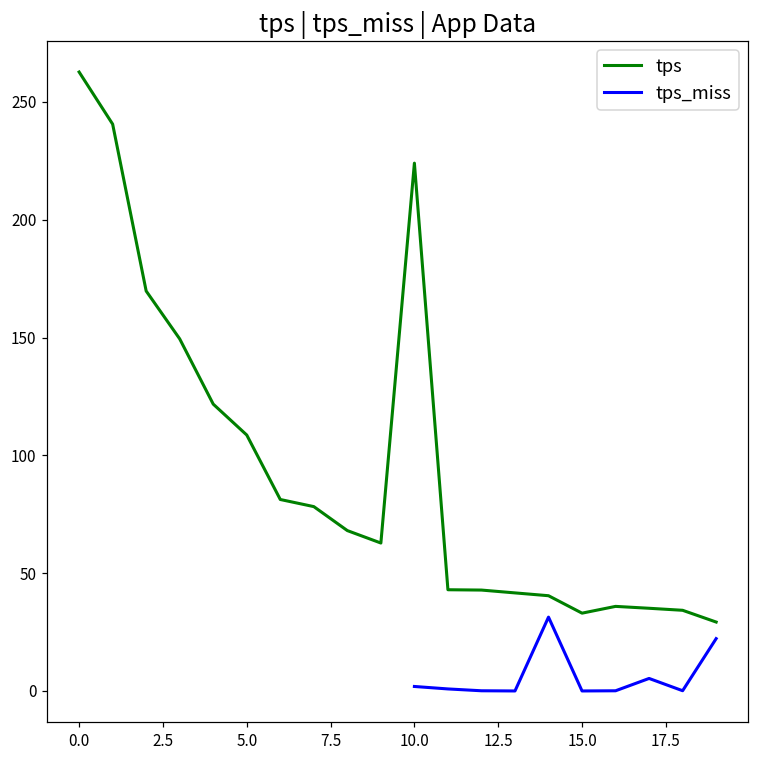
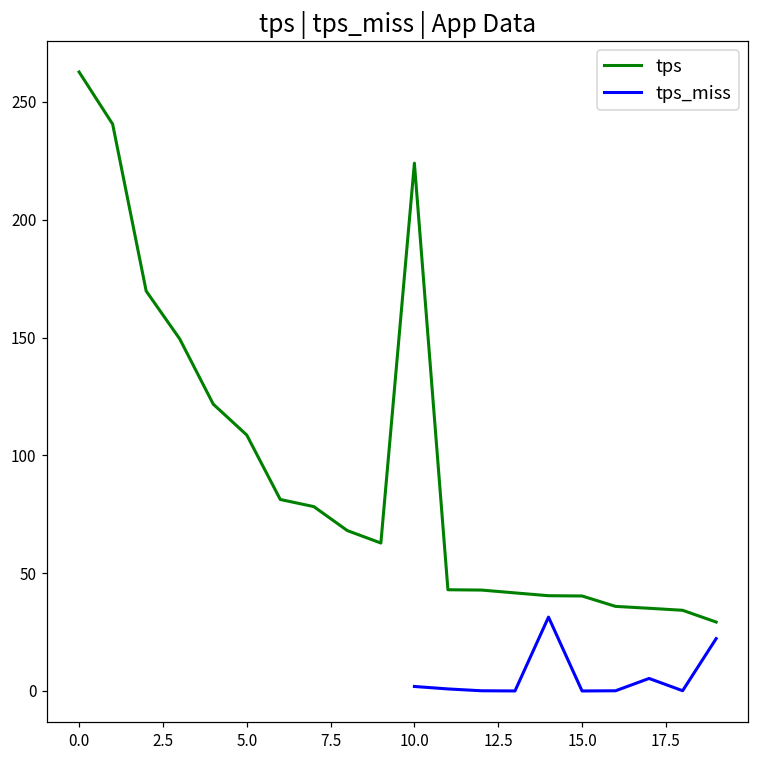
  {
    "tps": {
      "0.0": 263,
      "5.0": 109,
      "10.0": 224,
-     "15.0": 33
+     "15.0": 40
    },
    "tps_miss": {
      "10.0": 2,
      "15.0": 0
    }
  }
